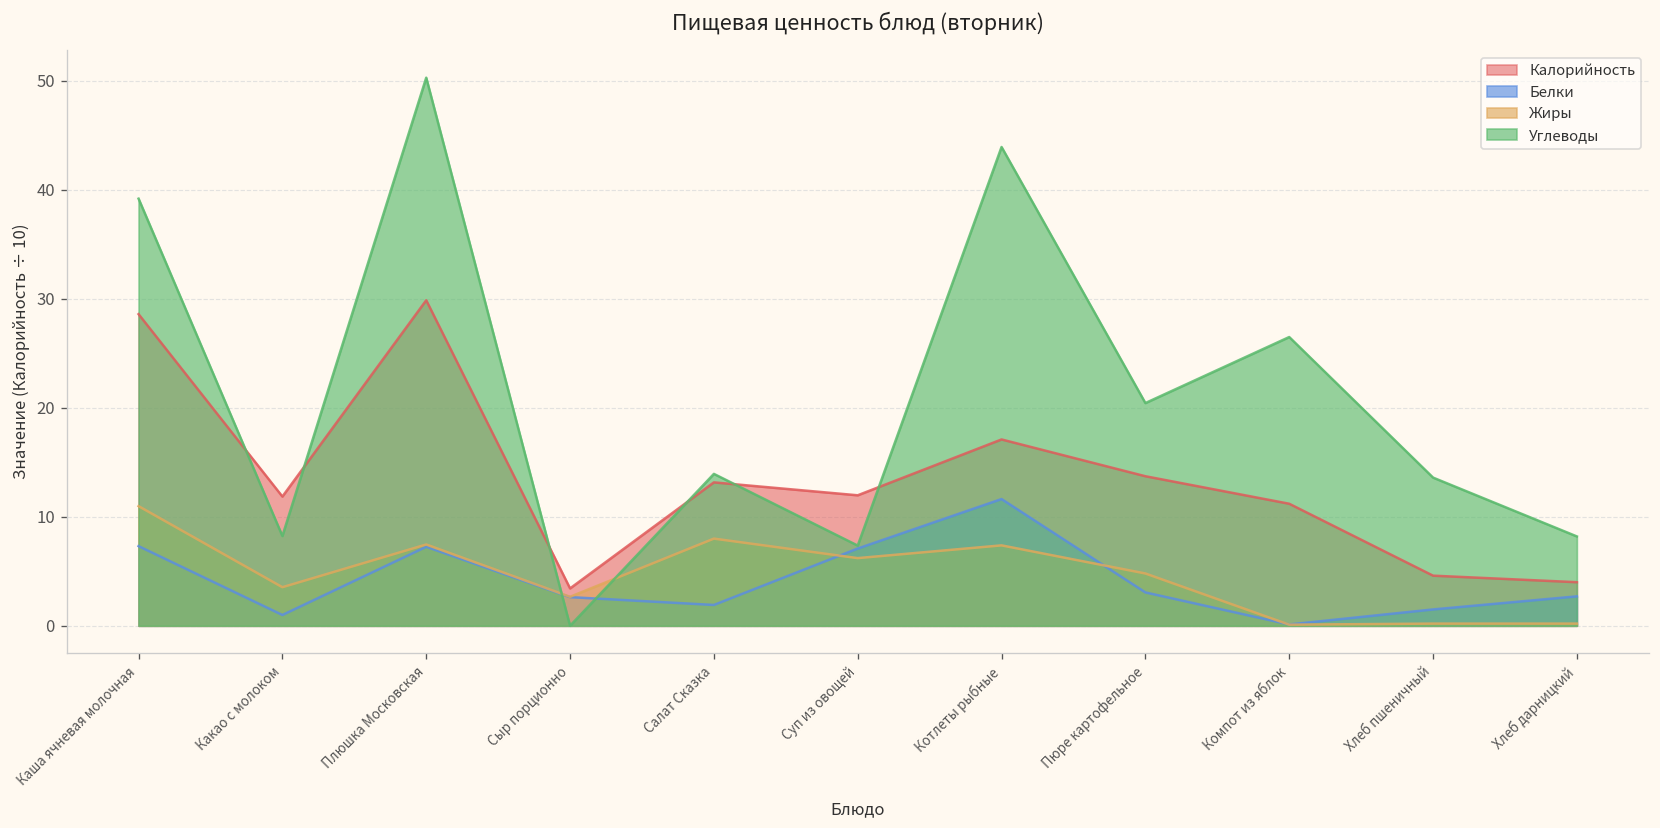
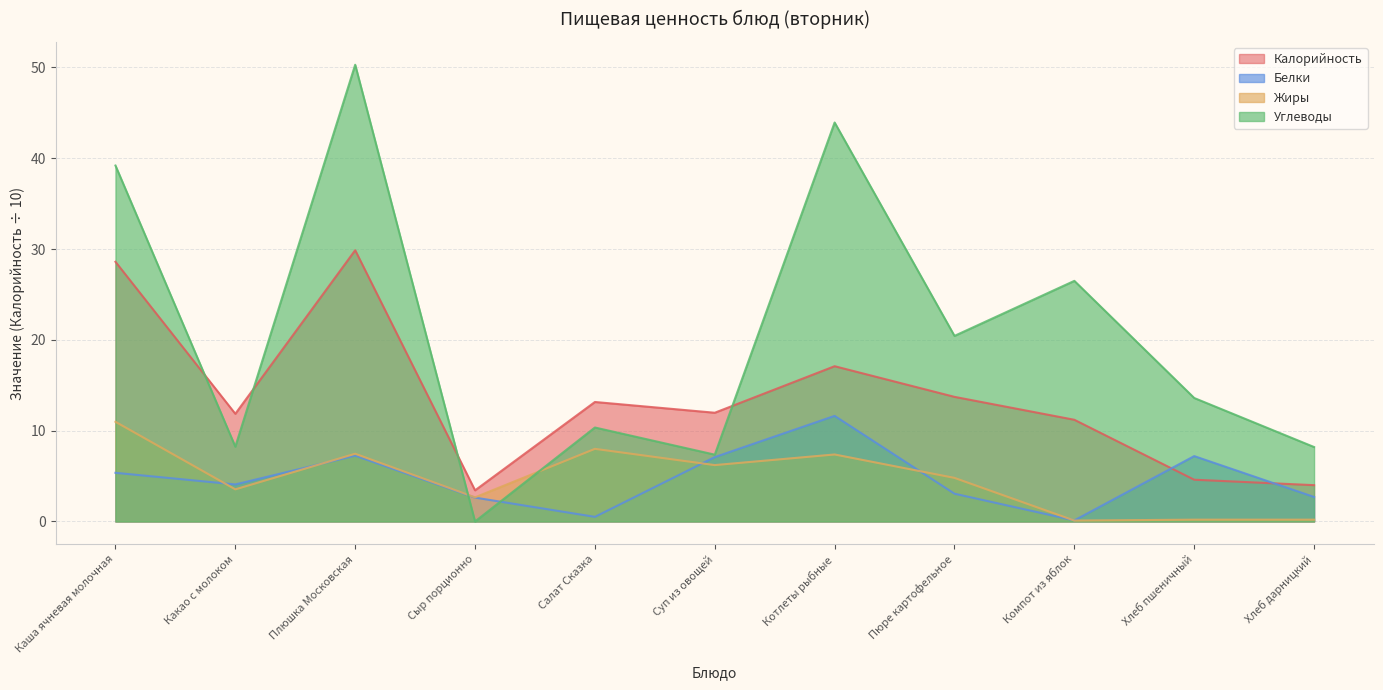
  {
    "Белки": {
-     "Каша ячневая молочная": 7,
-     "Какао с молоком": 1,
-     "Салат Сказка": 2,
+     "Каша ячневая молочная": 5,
+     "Какао с молоком": 4,
+     "Салат Сказка": 1,
      "Котлеты рыбные": 12,
      "Пюре картофельное": 3,
-     "Хлеб пшеничный": 2,
+     "Хлеб пшеничный": 7,
      "Хлеб дарницкий": 3
    },
    "Углеводы": {
      "Каша ячневая молочная": 39,
      "Какао с молоком": 8,
      "Плюшка Московская": 50,
      "Сыр порционно": 0,
-     "Салат Сказка": 14,
+     "Салат Сказка": 10,
      "Котлеты рыбные": 44,
      "Пюре картофельное": 20,
      "Компот из яблок": 27,
      "Хлеб пшеничный": 14,
      "Хлеб дарницкий": 8
    }
  }
